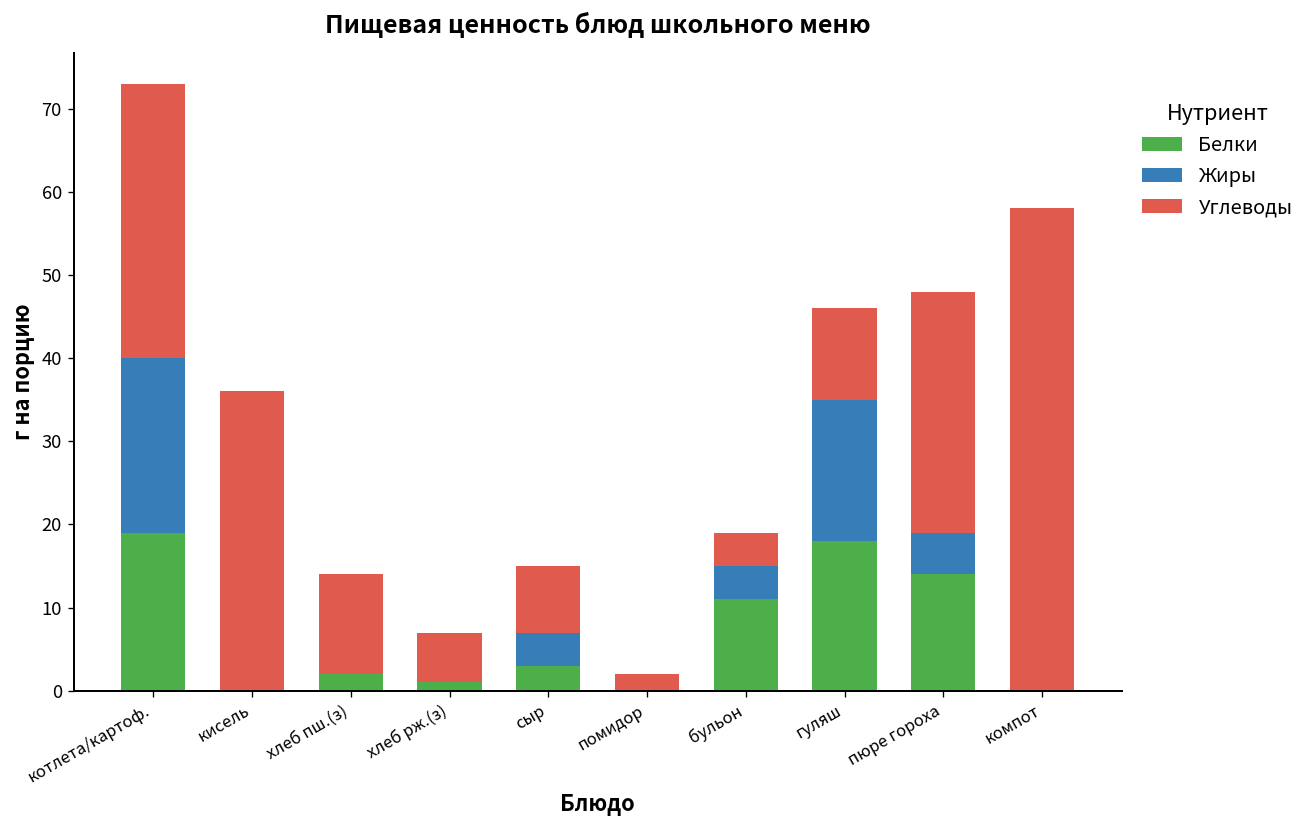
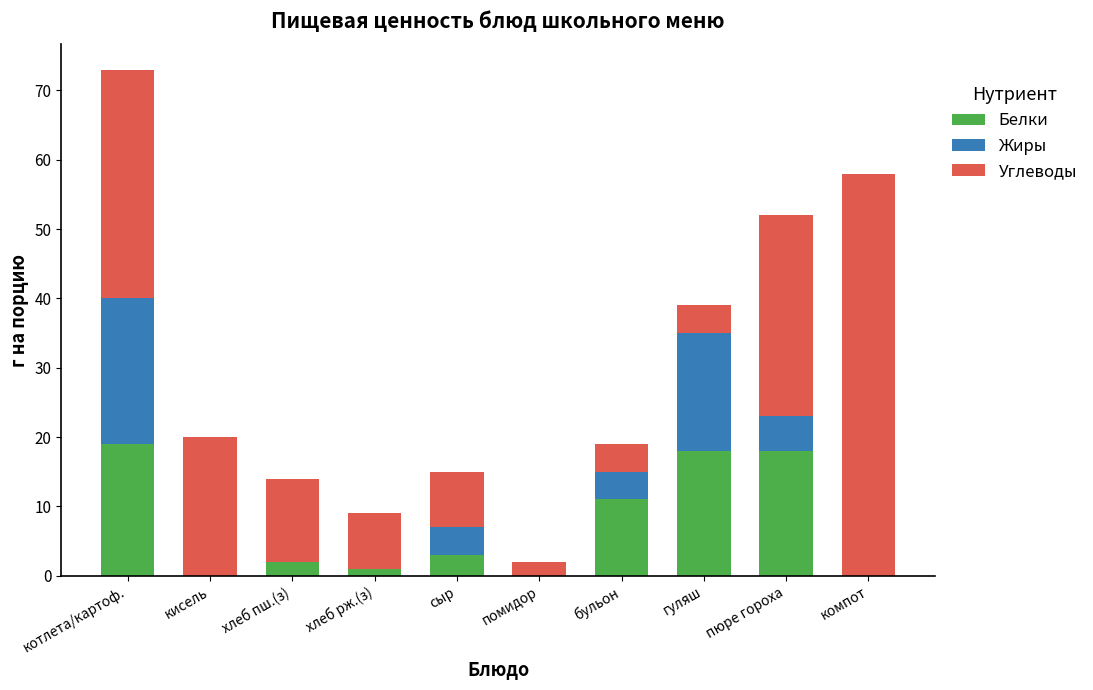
  {
    "Белки": {
      "котлета/картоф.": 19,
      "кисель": 0,
      "хлеб пш.(з)": 2,
      "хлеб рж.(з)": 1,
      "сыр": 3,
      "помидор": 0,
      "бульон": 11,
      "гуляш": 18,
-     "пюре гороха": 14,
+     "пюре гороха": 18,
      "компот": 0
    },
    "Жиры": {
      "котлета/картоф.": 21,
      "кисель": 0,
      "хлеб пш.(з)": 0,
      "хлеб рж.(з)": 0,
      "сыр": 4,
      "помидор": 0,
      "бульон": 4,
      "гуляш": 17,
      "пюре гороха": 5,
      "компот": 0
    },
    "Углеводы": {
      "котлета/картоф.": 33,
-     "кисель": 36,
+     "кисель": 20,
      "хлеб пш.(з)": 12,
-     "хлеб рж.(з)": 6,
+     "хлеб рж.(з)": 8,
      "сыр": 8,
      "помидор": 2,
      "бульон": 4,
-     "гуляш": 11,
+     "гуляш": 4,
      "пюре гороха": 29,
      "компот": 58
    }
  }
